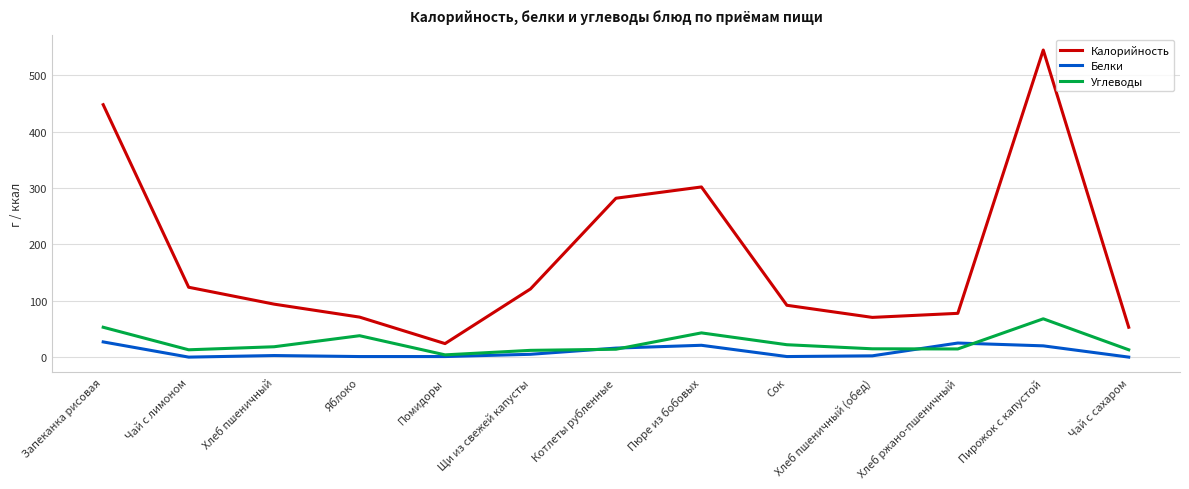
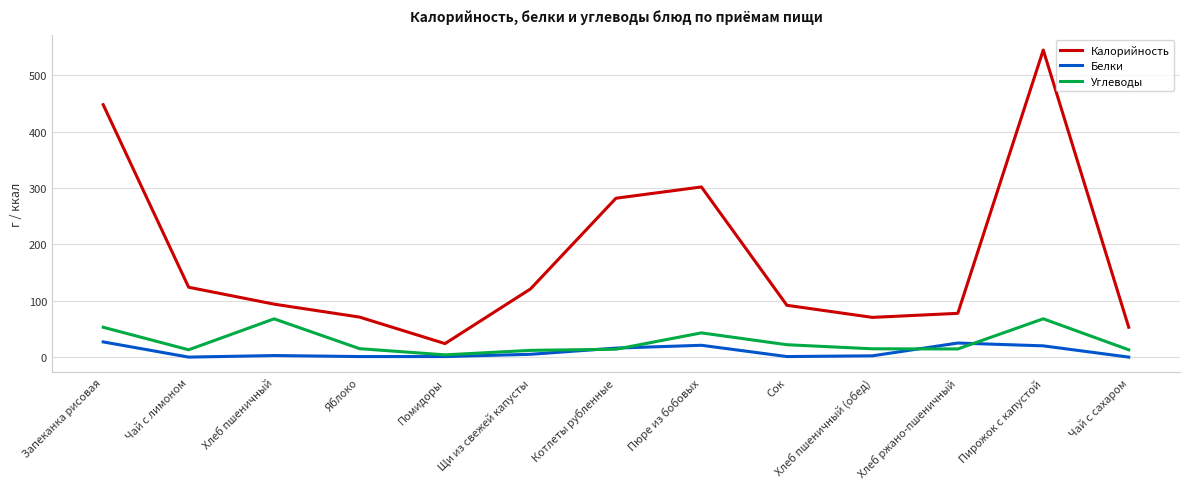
  {
    "Калорийность": {
      "Запеканка рисовая": 450,
      "Чай с лимоном": 120,
      "Хлеб пшеничный": 90,
      "Яблоко": 70,
      "Помидоры": 20,
      "Щи из свежей капусты": 120,
      "Котлеты рубленные": 280,
      "Пюре из бобовых": 300,
      "Сок": 90,
      "Хлеб пшеничный (обед)": 70,
      "Хлеб ржано-пшеничный": 80,
      "Пирожок с капустой": 550,
      "Чай с сахаром": 50
    },
    "Белки": {
      "Запеканка рисовая": 30,
      "Чай с лимоном": 0,
      "Хлеб пшеничный": 0,
      "Яблоко": 0,
      "Щи из свежей капусты": 10,
      "Пюре из бобовых": 20,
      "Сок": 0,
      "Хлеб пшеничный (обед)": 0,
      "Хлеб ржано-пшеничный": 20,
      "Пирожок с капустой": 20,
      "Чай с сахаром": 0
    },
    "Углеводы": {
      "Запеканка рисовая": 50,
      "Чай с лимоном": 10,
-     "Хлеб пшеничный": 20,
-     "Яблоко": 40,
+     "Хлеб пшеничный": 70,
+     "Яблоко": 20,
      "Щи из свежей капусты": 10,
      "Пюре из бобовых": 40,
      "Сок": 20,
      "Хлеб пшеничный (обед)": 10,
      "Хлеб ржано-пшеничный": 10,
      "Пирожок с капустой": 70,
      "Чай с сахаром": 10
    }
  }
